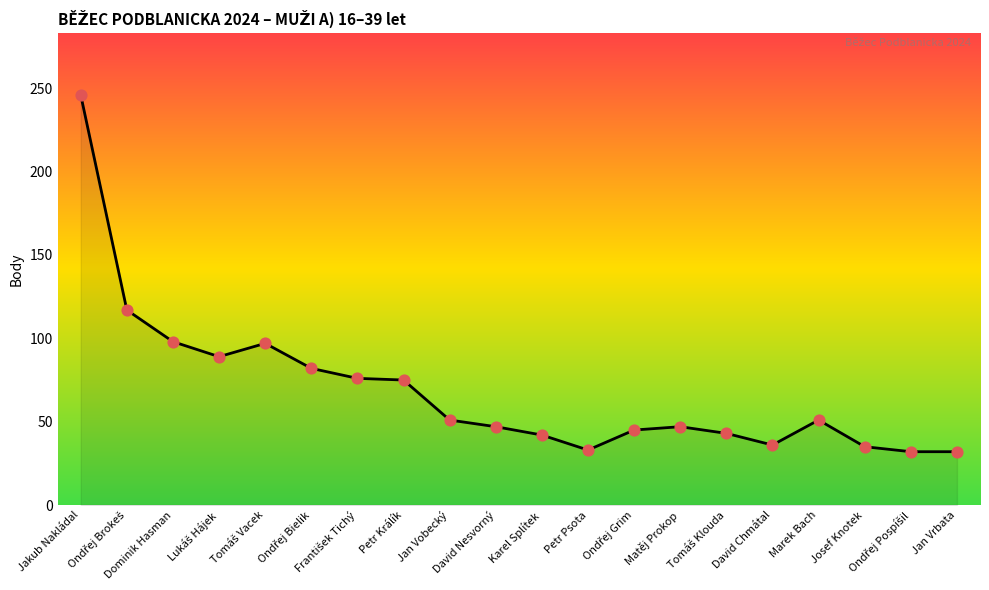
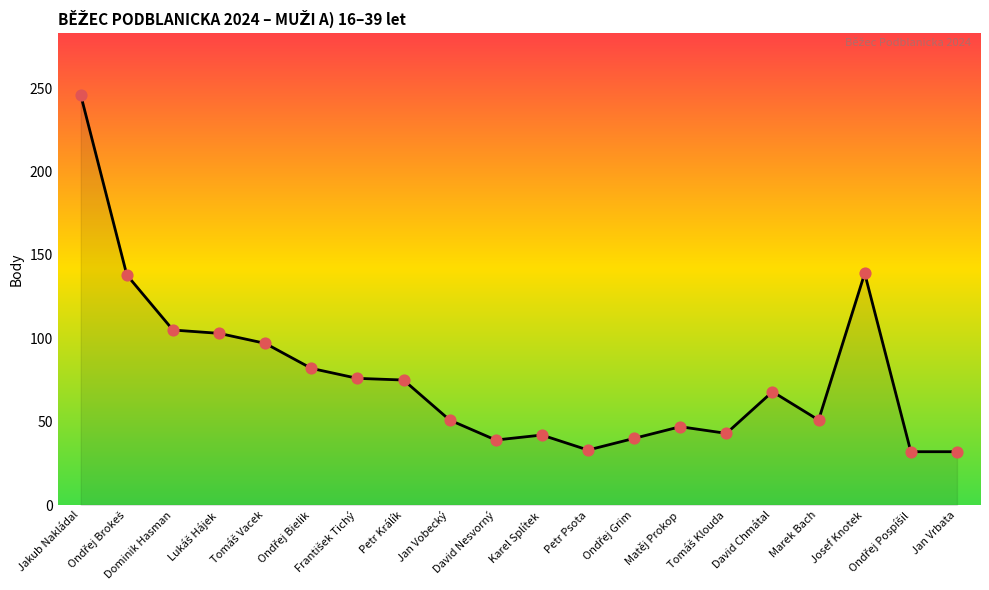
  {
    "Jakub Nakládal": 246,
-   "Ondřej Brokeš": 117,
-   "Dominik Hasman": 98,
-   "Lukáš Hájek": 89,
+   "Ondřej Brokeš": 138,
+   "Dominik Hasman": 105,
+   "Lukáš Hájek": 103,
    "Tomáš Vacek": 97,
    "Ondřej Bielik": 82,
    "František Tichý": 76,
    "Petr Králík": 75,
    "Jan Vobecký": 51,
-   "David Nesvorný": 47,
+   "David Nesvorný": 39,
    "Karel Splítek": 42,
    "Petr Psota": 33,
-   "Ondřej Grim": 45,
+   "Ondřej Grim": 40,
    "Matěj Prokop": 47,
    "Tomáš Klouda": 43,
-   "David Chmátal": 36,
+   "David Chmátal": 68,
    "Marek Bach": 51,
-   "Josef Knotek": 35,
+   "Josef Knotek": 139,
    "Ondřej Pospíšil": 32,
    "Jan Vrbata": 32
  }
